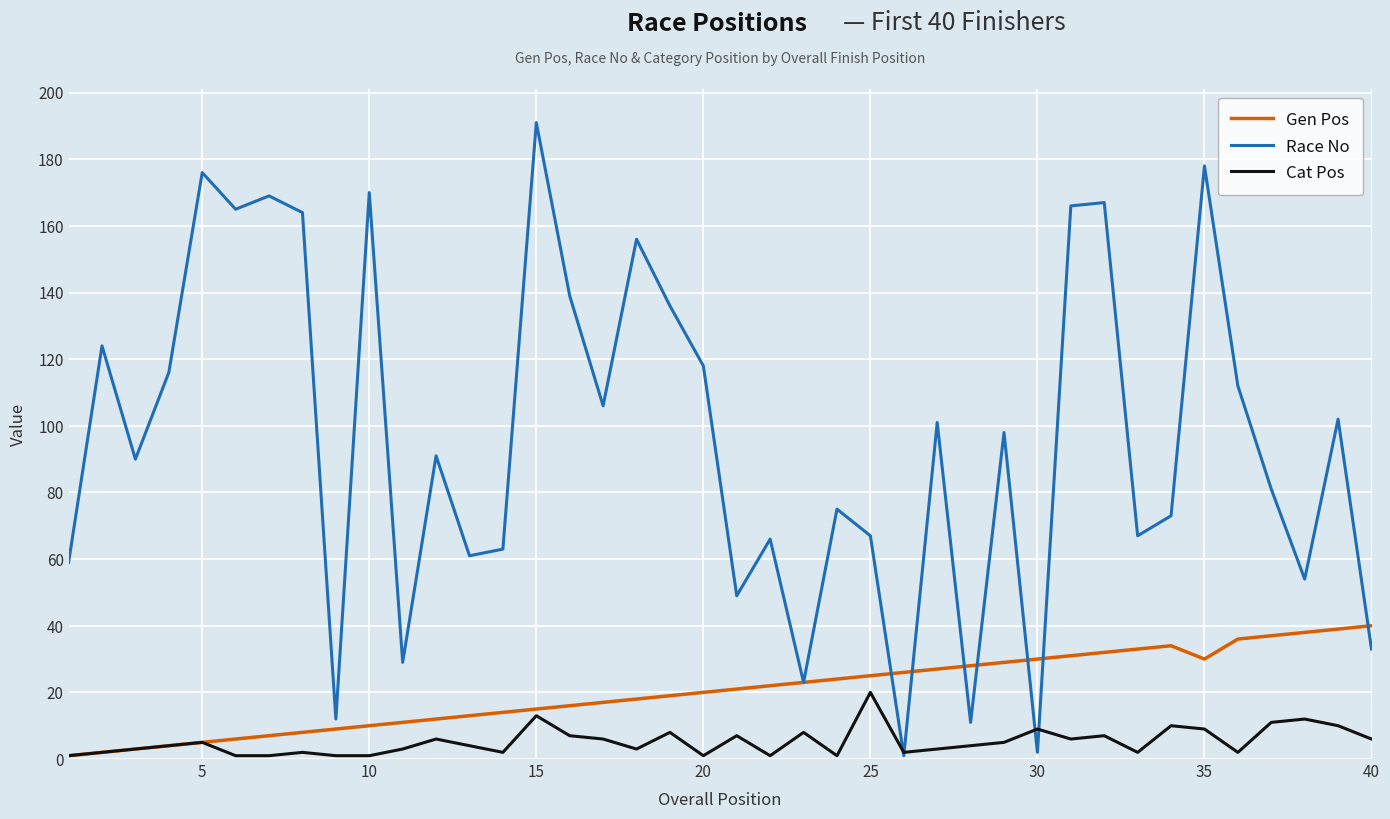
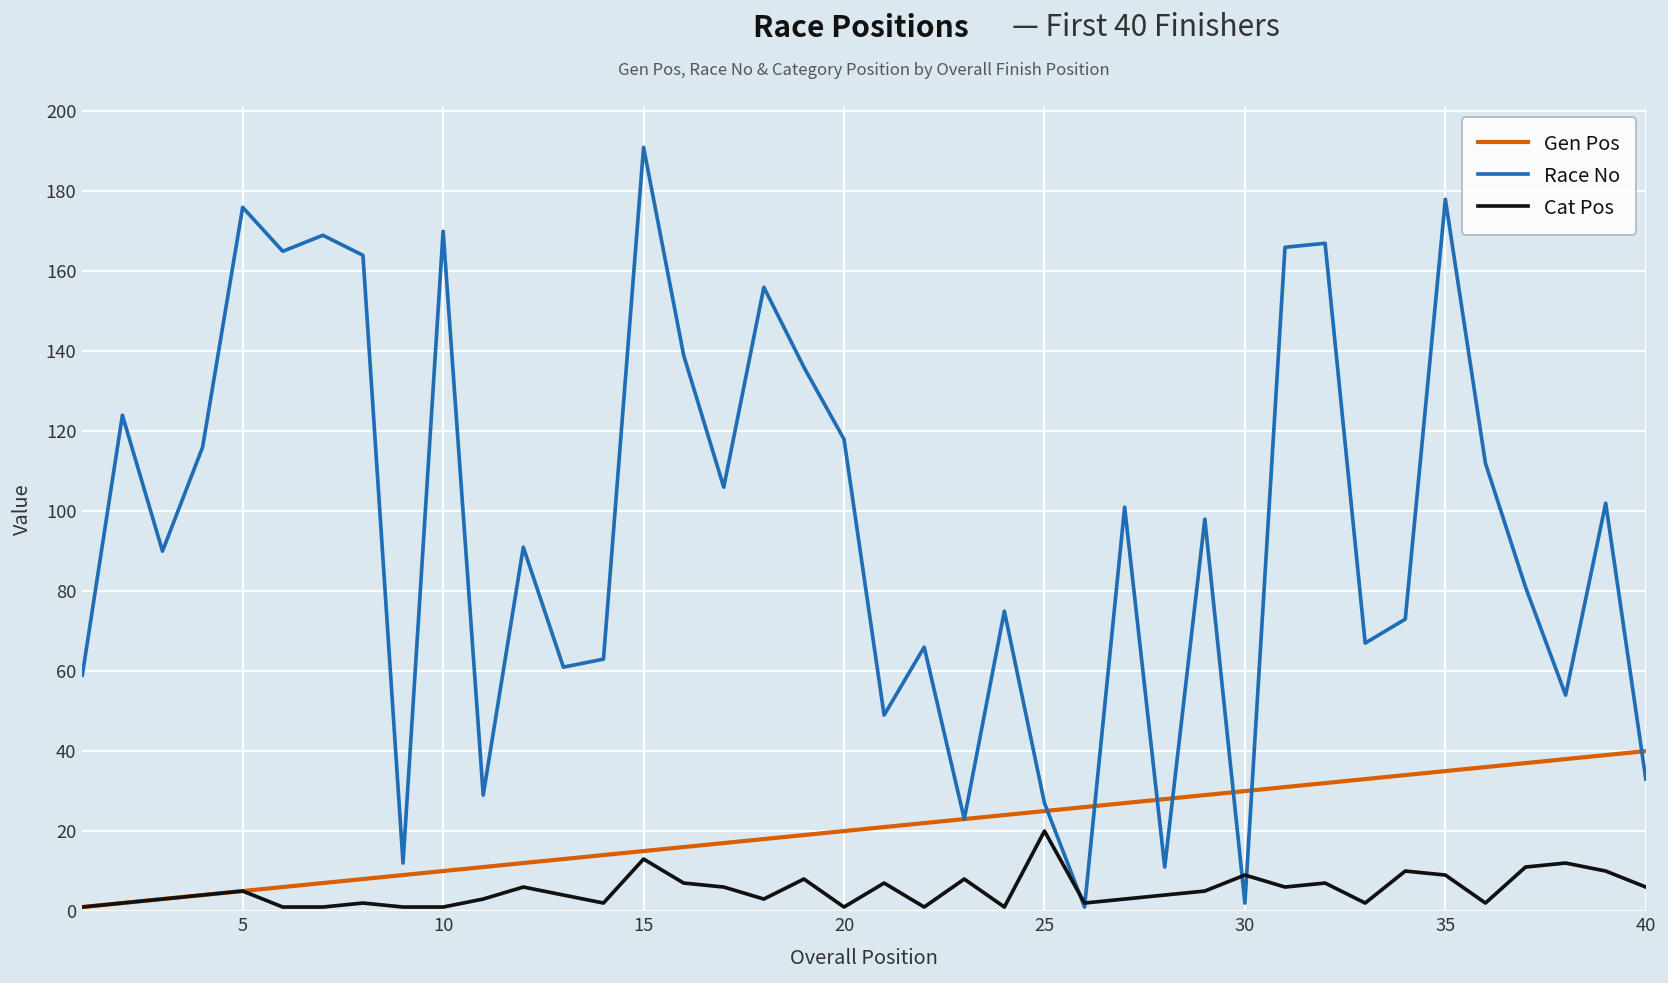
  {
    "Gen Pos": {
      "10": 10,
      "15": 15,
      "20": 20,
      "25": 25,
      "30": 30,
-     "35": 30,
+     "35": 35,
      "40": 40
    },
    "Race No": {
      "5": 176,
      "10": 170,
      "15": 191,
      "20": 118,
-     "25": 67,
+     "25": 27,
      "30": 2,
      "35": 178,
      "40": 33
    },
    "Cat Pos": {
      "10": 1,
      "15": 13,
      "20": 1,
      "25": 20,
      "30": 9,
      "35": 9,
      "40": 6
    }
  }
